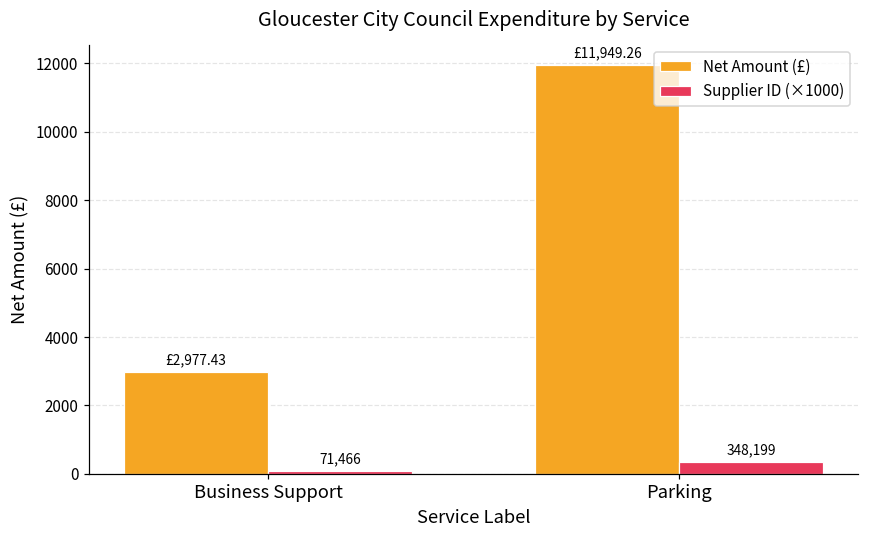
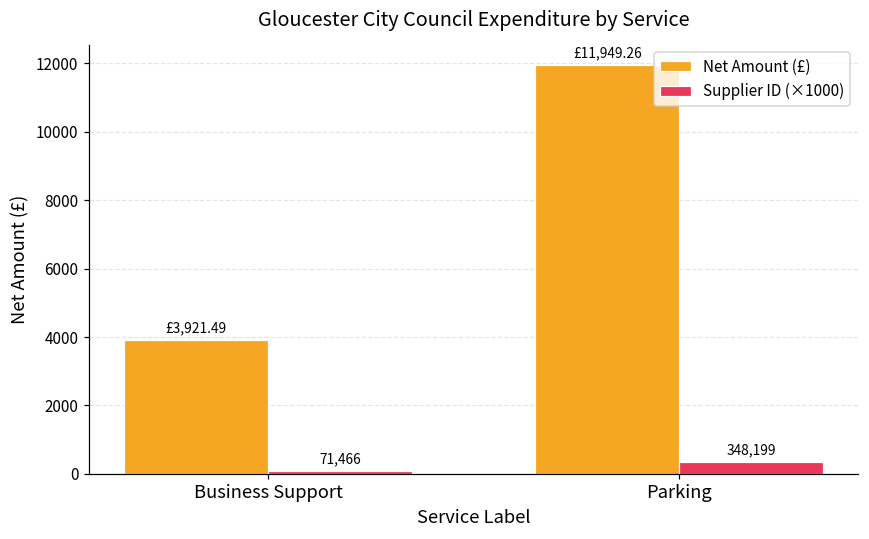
  {
    "Net Amount (£)": {
-     "Business Support": "£2,977.43",
+     "Business Support": "£3,921.49",
      "Parking": "£11,949.26"
    }
  }
